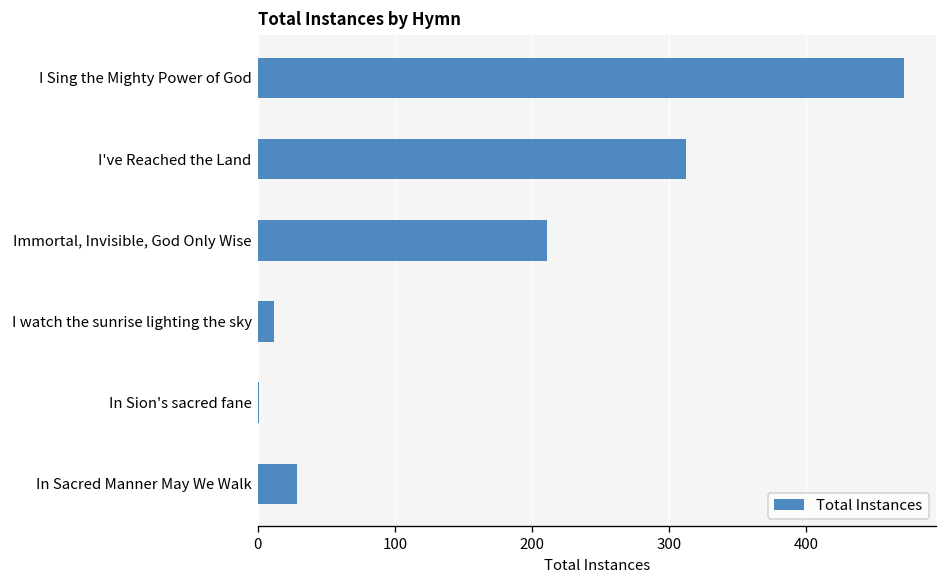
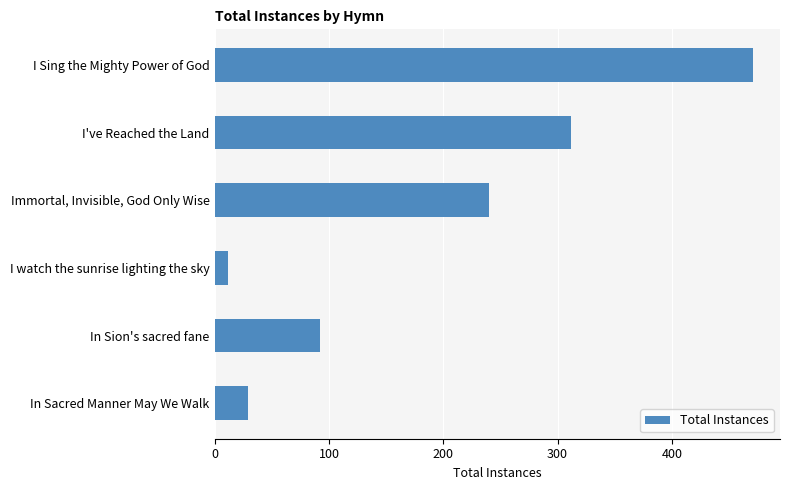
  {
    "I Sing the Mighty Power of God": 471,
    "I've Reached the Land": 312,
-   "Immortal, Invisible, God Only Wise": 211,
+   "Immortal, Invisible, God Only Wise": 240,
    "I watch the sunrise lighting the sky": 12,
-   "In Sion's sacred fane": 1,
+   "In Sion's sacred fane": 92,
    "In Sacred Manner May We Walk": 29
  }
